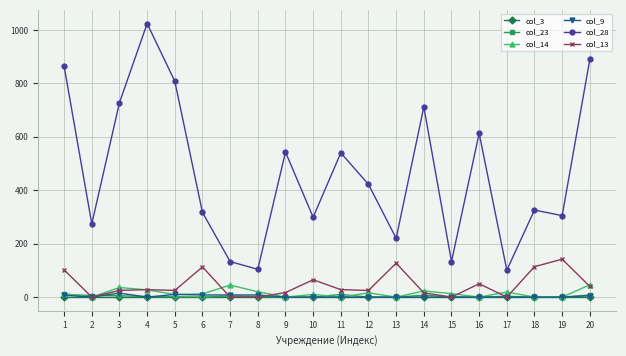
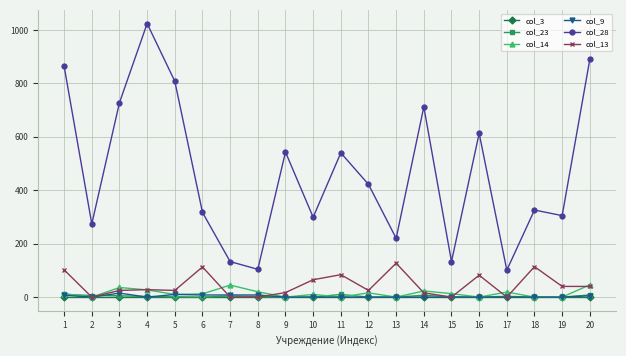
  {
    "col_13": {
      "1": 100,
      "3": 30,
      "5": 30,
      "6": 110,
      "9": 20,
      "10": 70,
-     "11": 30,
+     "11": 80,
      "13": 130,
-     "16": 50,
+     "16": 80,
      "18": 110,
-     "19": 140
+     "19": 40
    }
  }
